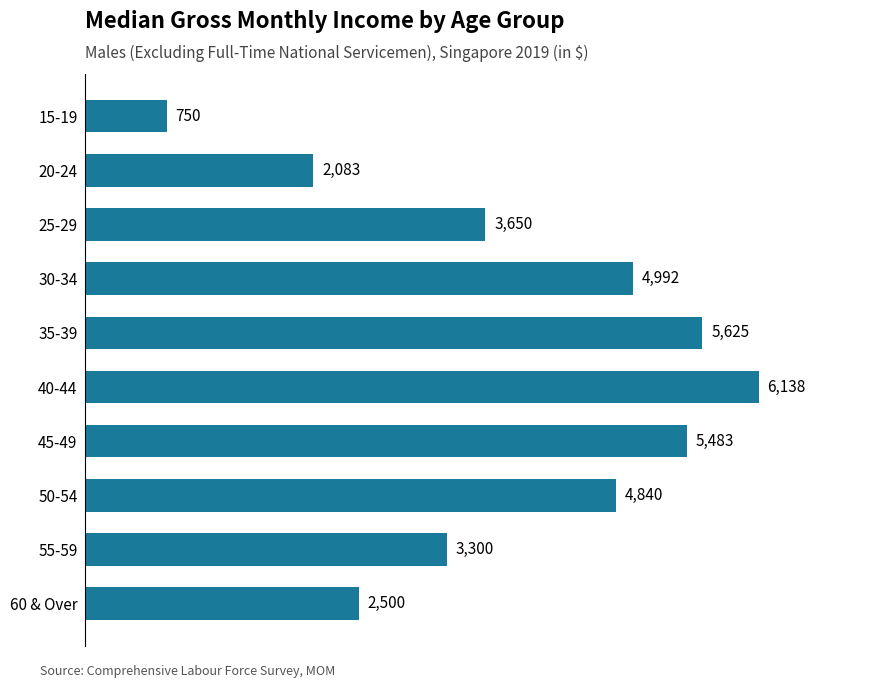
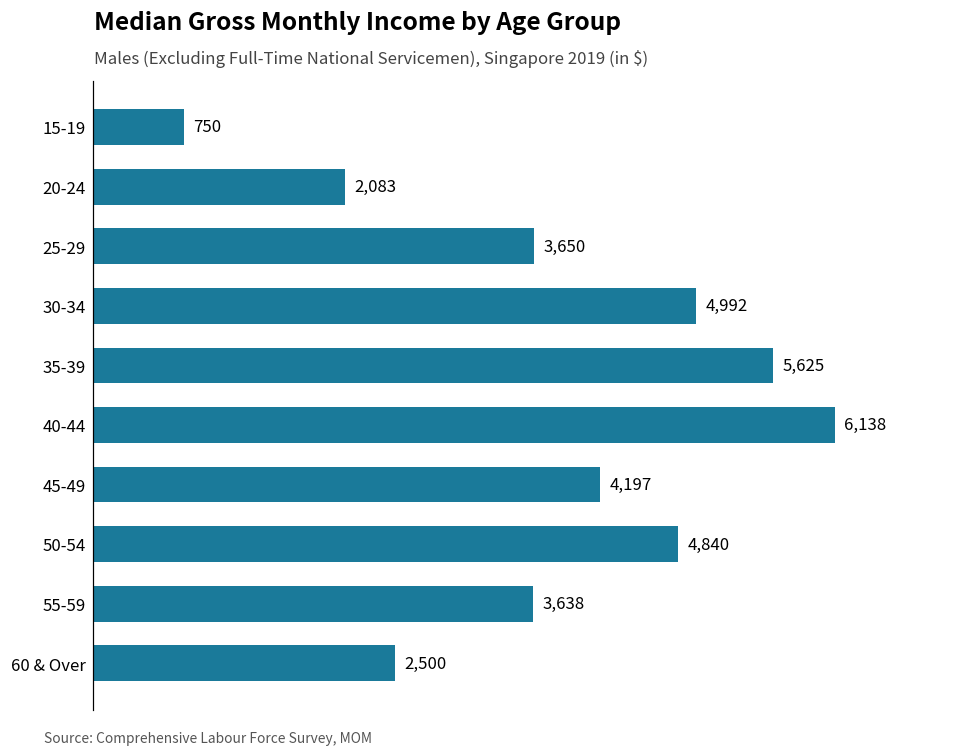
  {
    "15-19": "750",
    "20-24": "2,083",
    "25-29": "3,650",
    "30-34": "4,992",
    "35-39": "5,625",
    "40-44": "6,138",
-   "45-49": "5,483",
+   "45-49": "4,197",
    "50-54": "4,840",
-   "55-59": "3,300",
+   "55-59": "3,638",
    "60 & Over": "2,500"
  }
